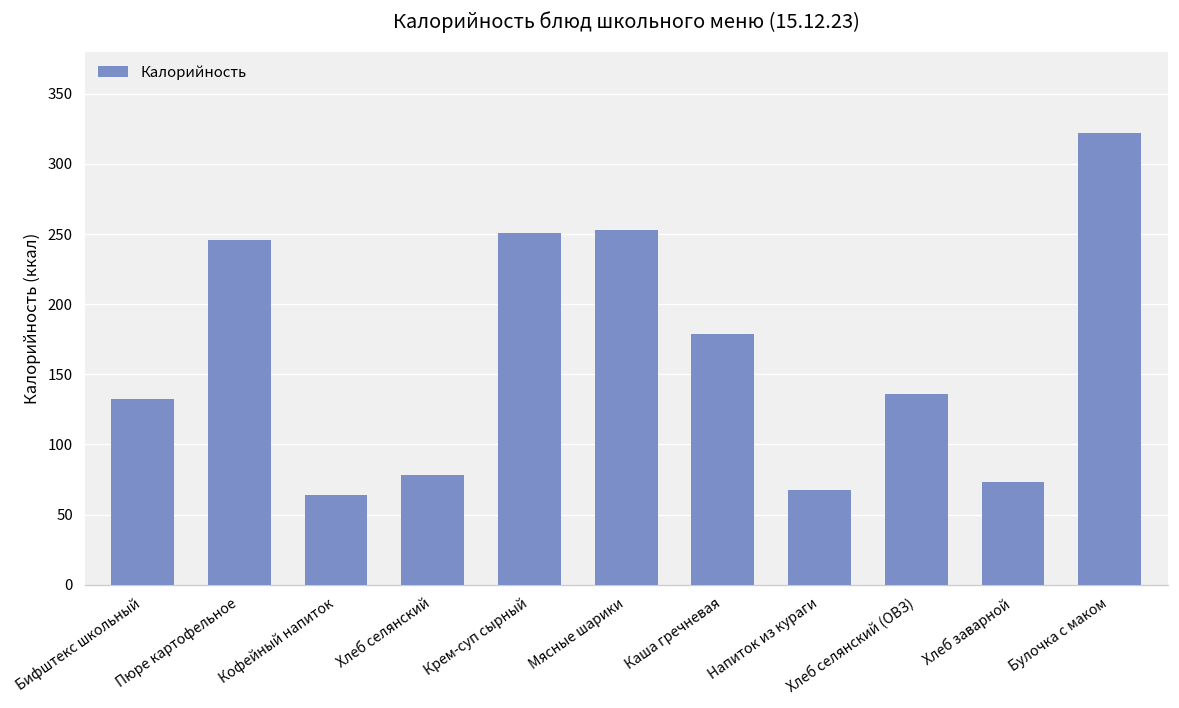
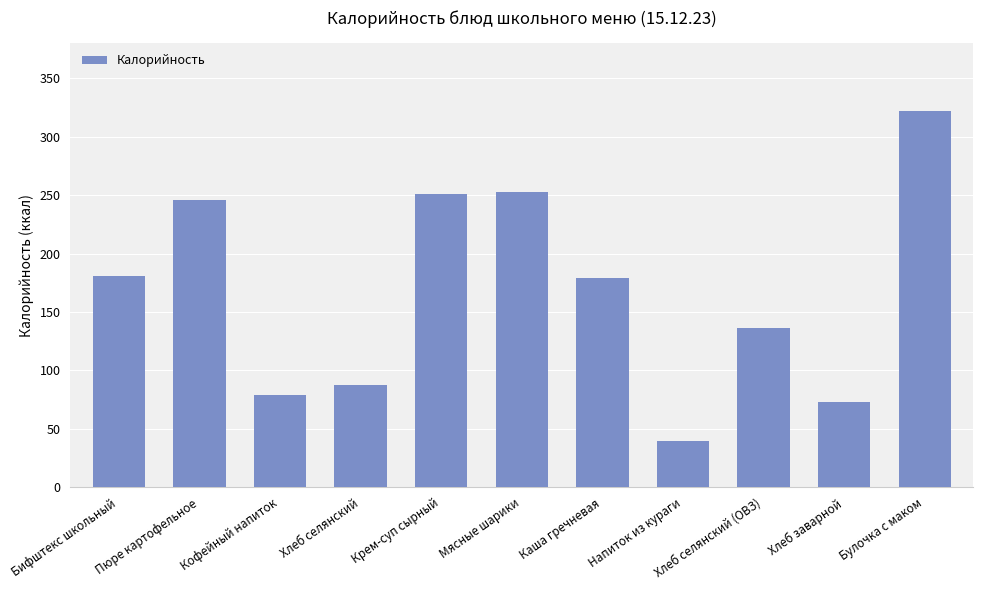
  {
-   "Бифштекс школьный": 133,
+   "Бифштекс школьный": 181,
    "Пюре картофельное": 246,
-   "Кофейный напиток": 64,
-   "Хлеб селянский": 78,
+   "Кофейный напиток": 79,
+   "Хлеб селянский": 87,
    "Крем-суп сырный": 251,
    "Мясные шарики": 253,
    "Каша гречневая": 179,
-   "Напиток из кураги": 67,
+   "Напиток из кураги": 40,
    "Хлеб селянский (ОВЗ)": 136,
    "Хлеб заварной": 73,
    "Булочка с маком": 322
  }
